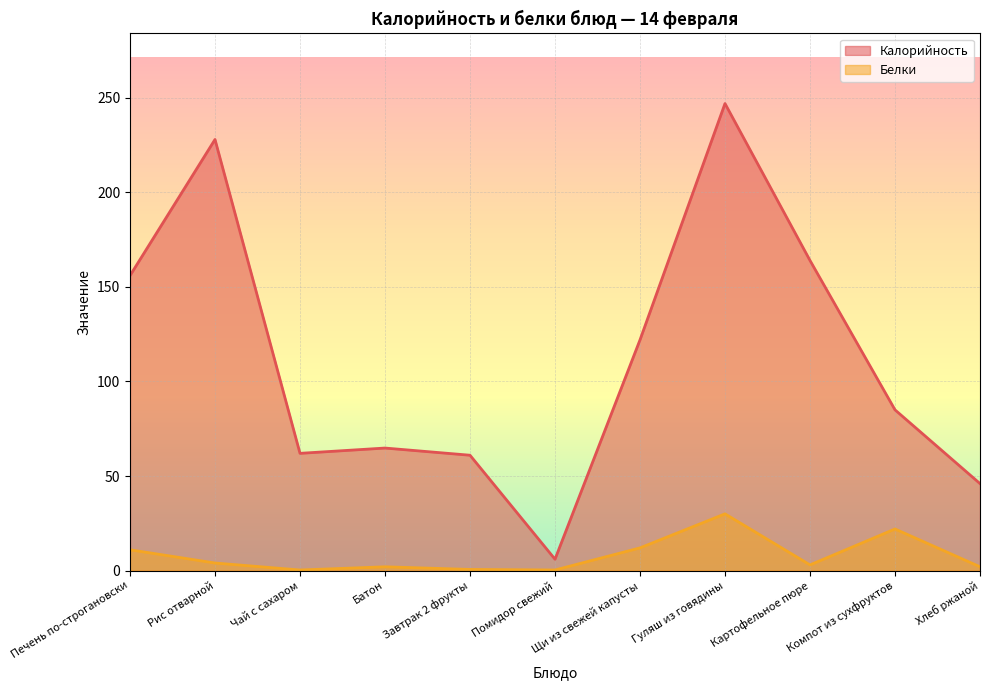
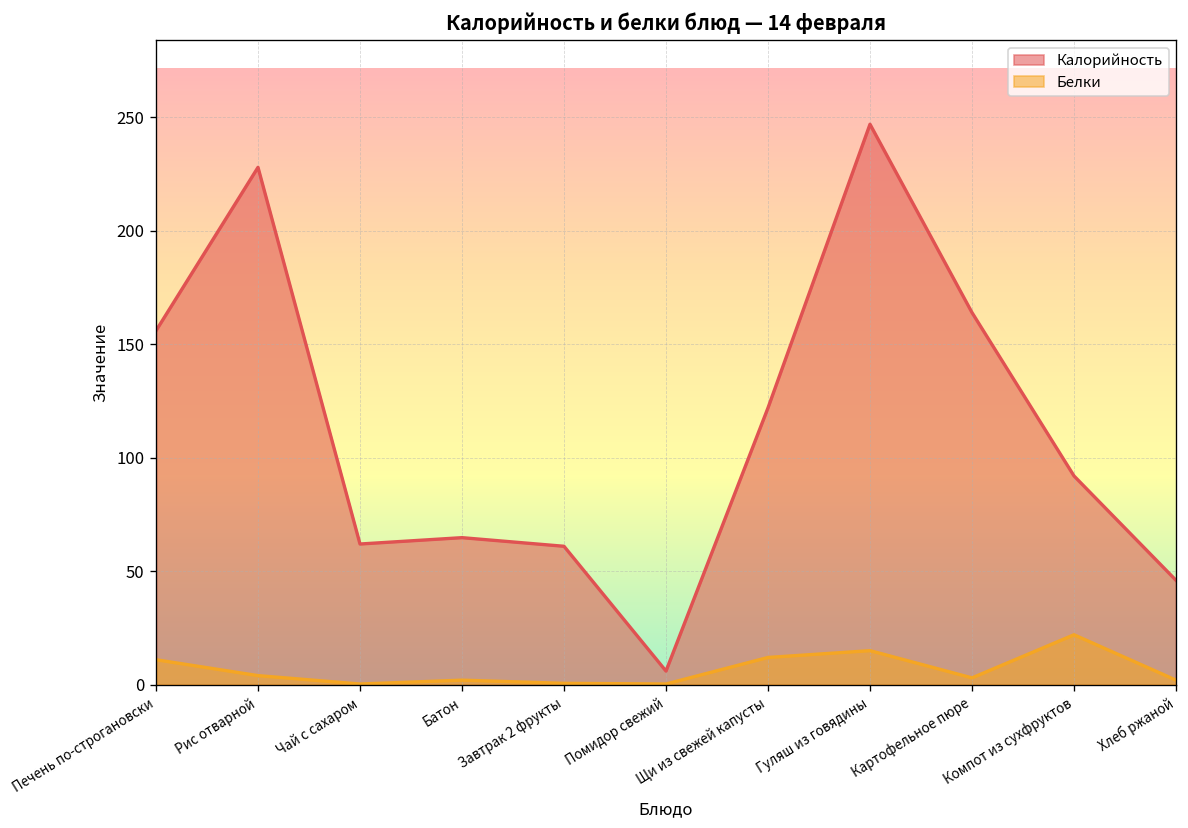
  {
    "Калорийность": {
      "Печень по-строгановски": 156,
      "Рис отварной": 228,
      "Чай с сахаром": 62,
      "Батон": 65,
      "Завтрак 2 фрукты": 61,
      "Помидор свежий": 6,
      "Щи из свежей капусты": 122,
      "Гуляш из говядины": 247,
      "Картофельное пюре": 164,
-     "Компот из сухфруктов": 85,
+     "Компот из сухфруктов": 92,
      "Хлеб ржаной": 46
    },
    "Белки": {
      "Печень по-строгановски": 11,
      "Рис отварной": 4,
      "Чай с сахаром": 0,
      "Батон": 2,
      "Завтрак 2 фрукты": 1,
      "Помидор свежий": 0,
      "Щи из свежей капусты": 12,
-     "Гуляш из говядины": 30,
+     "Гуляш из говядины": 15,
      "Картофельное пюре": 3,
      "Компот из сухфруктов": 22,
      "Хлеб ржаной": 2
    }
  }
